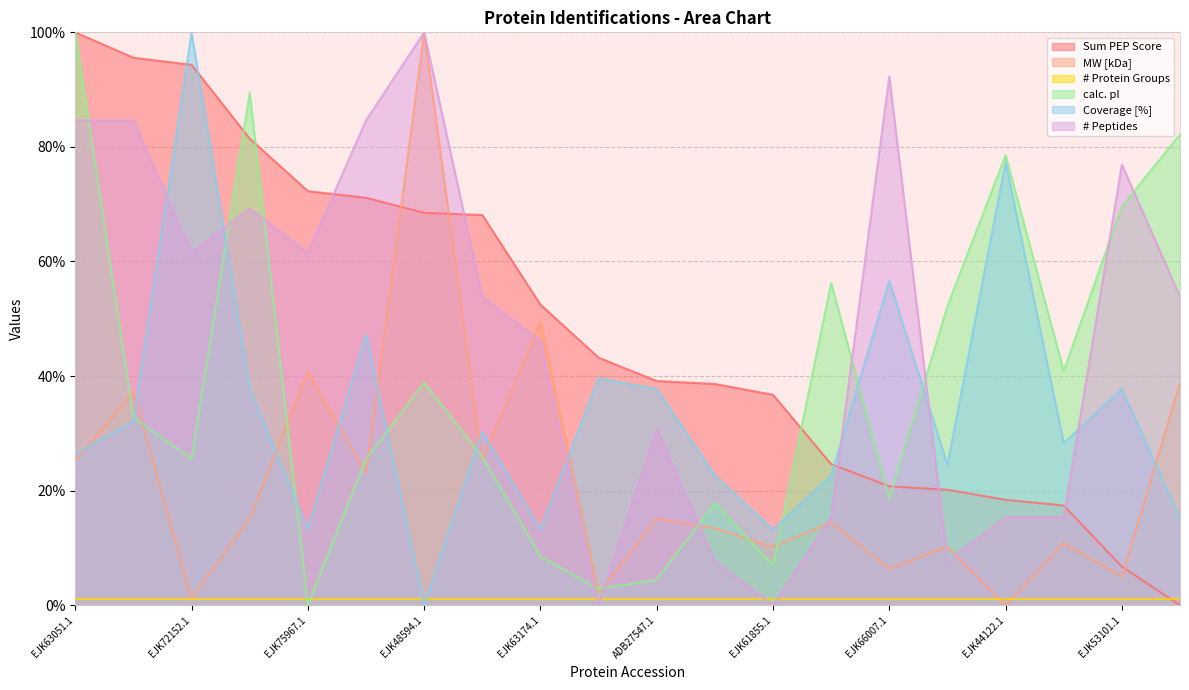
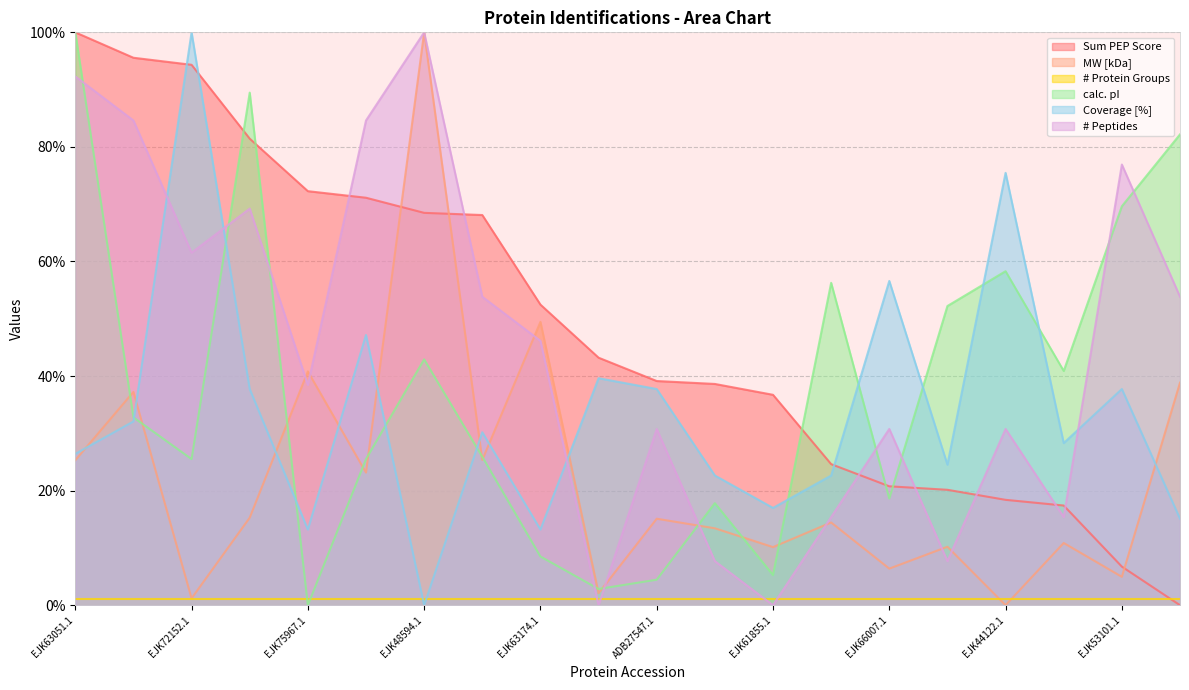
  {
    "# Protein Groups": {
      "EJK63051.1": "1%",
      "EJK75967.1": "1%",
      "EJK48594.1": "1%",
      "EJK63174.1": "1%",
      "ADB27547.1": "1%",
      "EJK61855.1": "1%",
      "EJK66007.1": "1%",
      "EJK44122.1": "1%",
      "EJK53101.1": "1%"
    },
    "calc. pI": {
      "EJK72152.1": "26%",
      "EJK75967.1": "0%",
-     "EJK48594.1": "39%",
+     "EJK48594.1": "43%",
      "EJK63174.1": "9%",
      "ADB27547.1": "4%",
-     "EJK61855.1": "7%",
+     "EJK61855.1": "5%",
      "EJK66007.1": "19%",
-     "EJK44122.1": "79%",
+     "EJK44122.1": "58%",
      "EJK53101.1": "70%"
    },
    "Coverage [%]": {
      "EJK63051.1": "26%",
      "EJK72152.1": "100%",
      "EJK75967.1": "13%",
      "EJK48594.1": "0%",
      "EJK63174.1": "13%",
      "ADB27547.1": "38%",
-     "EJK61855.1": "13%",
+     "EJK61855.1": "17%",
      "EJK66007.1": "57%",
-     "EJK44122.1": "77%",
+     "EJK44122.1": "75%",
      "EJK53101.1": "38%"
    },
    "# Peptides": {
-     "EJK63051.1": "85%",
+     "EJK63051.1": "92%",
      "EJK72152.1": "62%",
-     "EJK75967.1": "62%",
+     "EJK75967.1": "38%",
      "EJK63174.1": "46%",
      "ADB27547.1": "31%",
      "EJK61855.1": "0%",
-     "EJK66007.1": "92%",
-     "EJK44122.1": "15%",
+     "EJK66007.1": "31%",
+     "EJK44122.1": "31%",
      "EJK53101.1": "77%"
    }
  }
